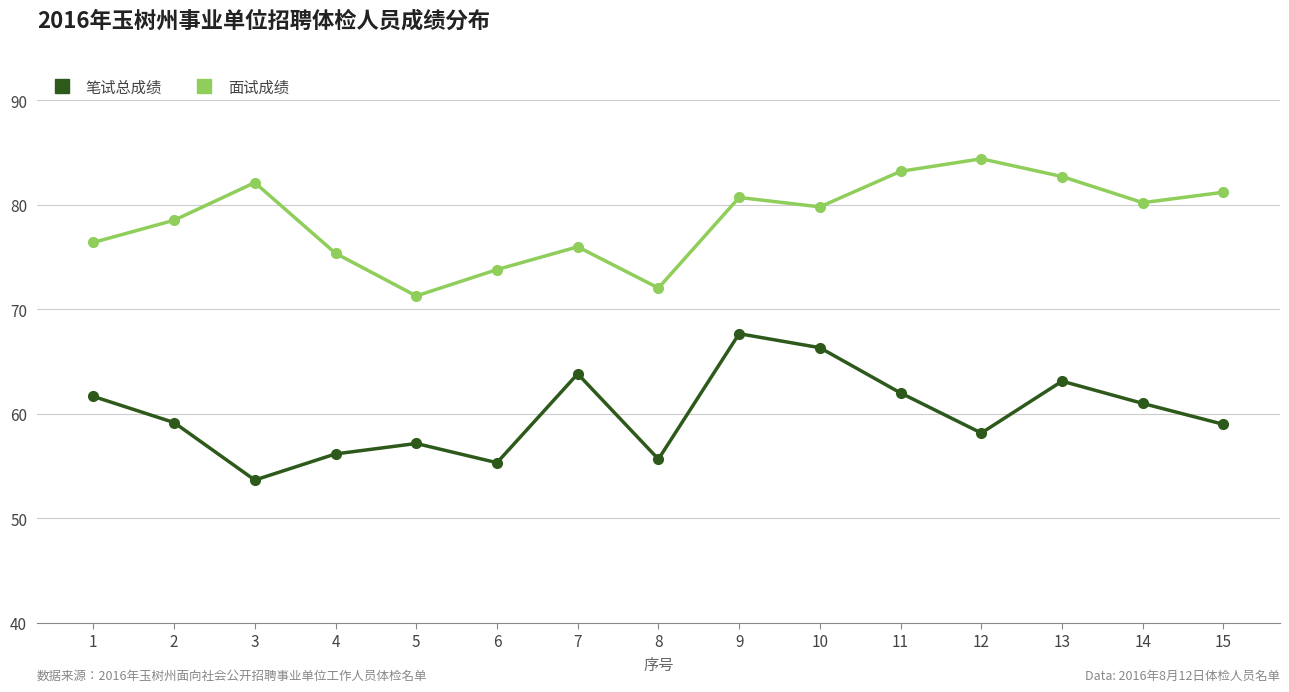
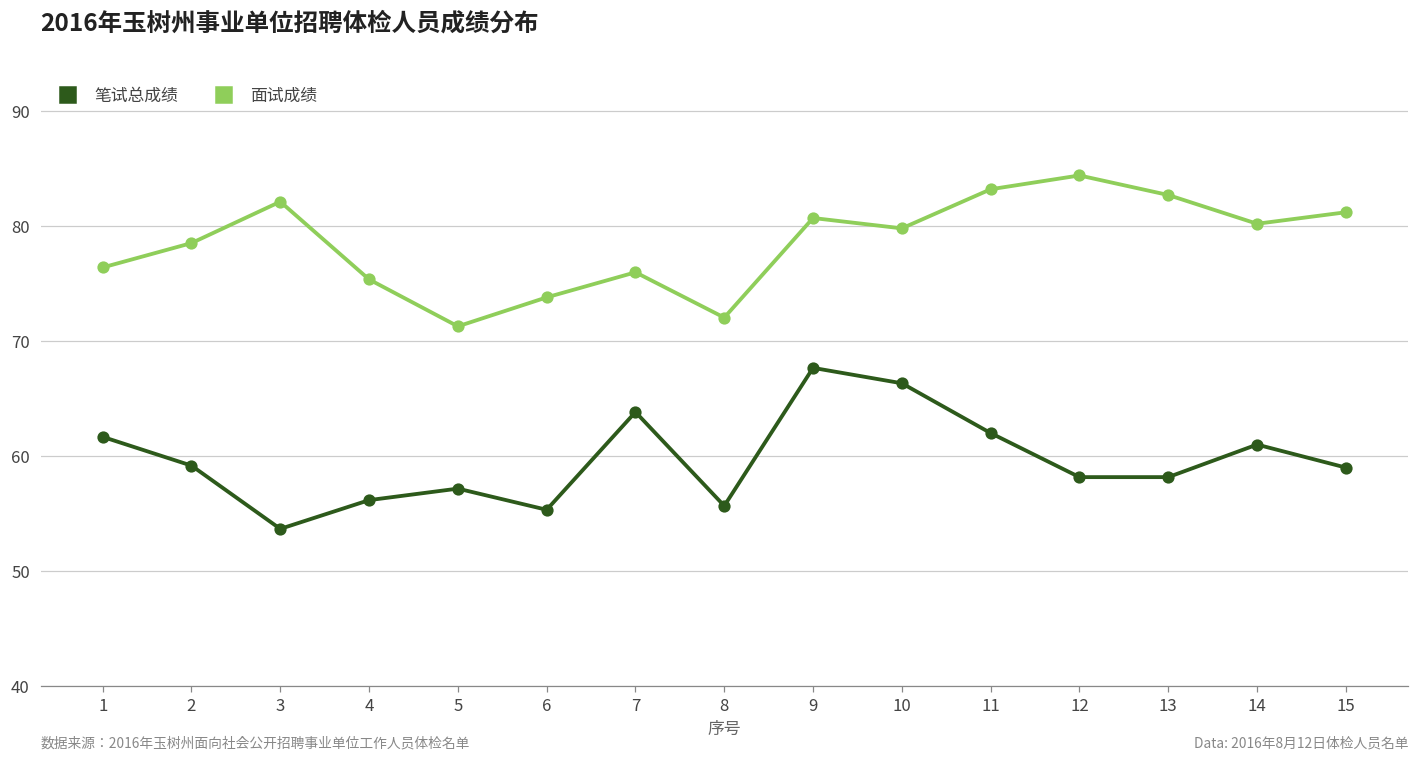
  {
    "笔试总成绩": {
      "1": 61.7,
      "2": 59.2,
      "3": 53.7,
      "4": 56.2,
      "5": 57.2,
      "6": 55.3,
      "7": 63.8,
      "8": 55.7,
      "9": 67.7,
      "10": 66.3,
      "11": 62.0,
      "12": 58.2,
-     "13": 63.1,
+     "13": 58.2,
      "14": 61.0,
      "15": 59.0
    },
    "面试成绩": {
      "1": 76.4,
      "2": 78.5,
      "3": 82.1,
      "4": 75.4,
      "5": 71.3,
      "6": 73.8,
      "7": 76.0,
      "8": 72.0,
      "9": 80.7,
      "10": 79.8,
      "11": 83.2,
      "12": 84.4,
      "13": 82.7,
      "14": 80.2,
      "15": 81.2
    }
  }
